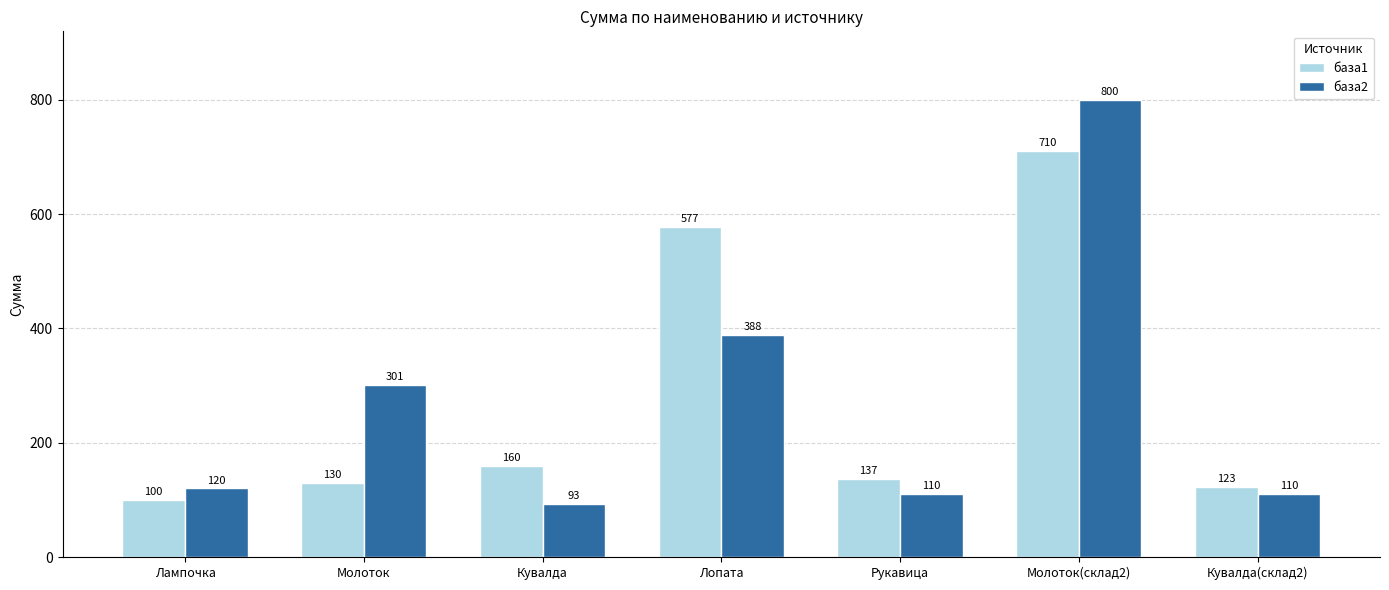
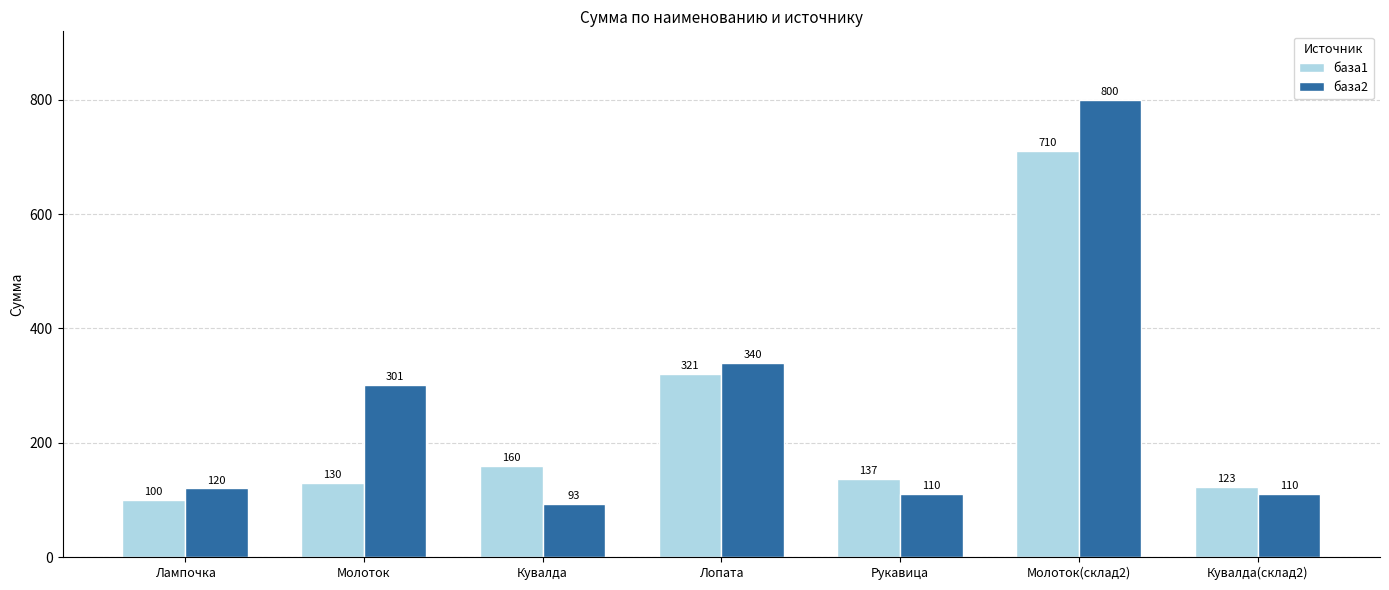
  {
    "база1": {
      "Лампочка": 100,
      "Молоток": 130,
      "Кувалда": 160,
-     "Лопата": 577,
+     "Лопата": 321,
      "Рукавица": 137,
      "Молоток(склад2)": 710,
      "Кувалда(склад2)": 123
    },
    "база2": {
      "Лампочка": 120,
      "Молоток": 301,
      "Кувалда": 93,
-     "Лопата": 388,
+     "Лопата": 340,
      "Рукавица": 110,
      "Молоток(склад2)": 800,
      "Кувалда(склад2)": 110
    }
  }
